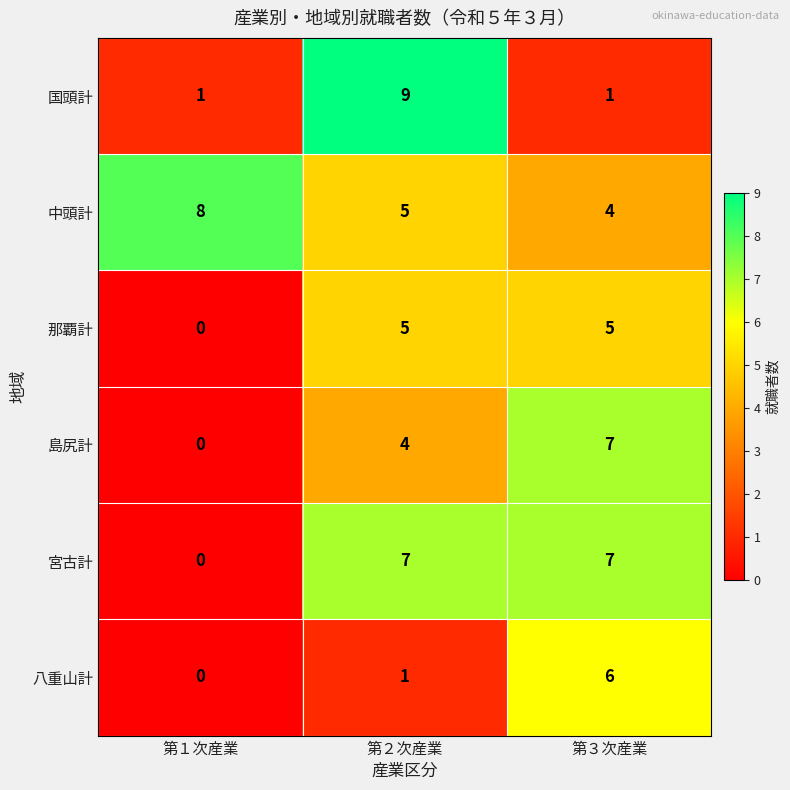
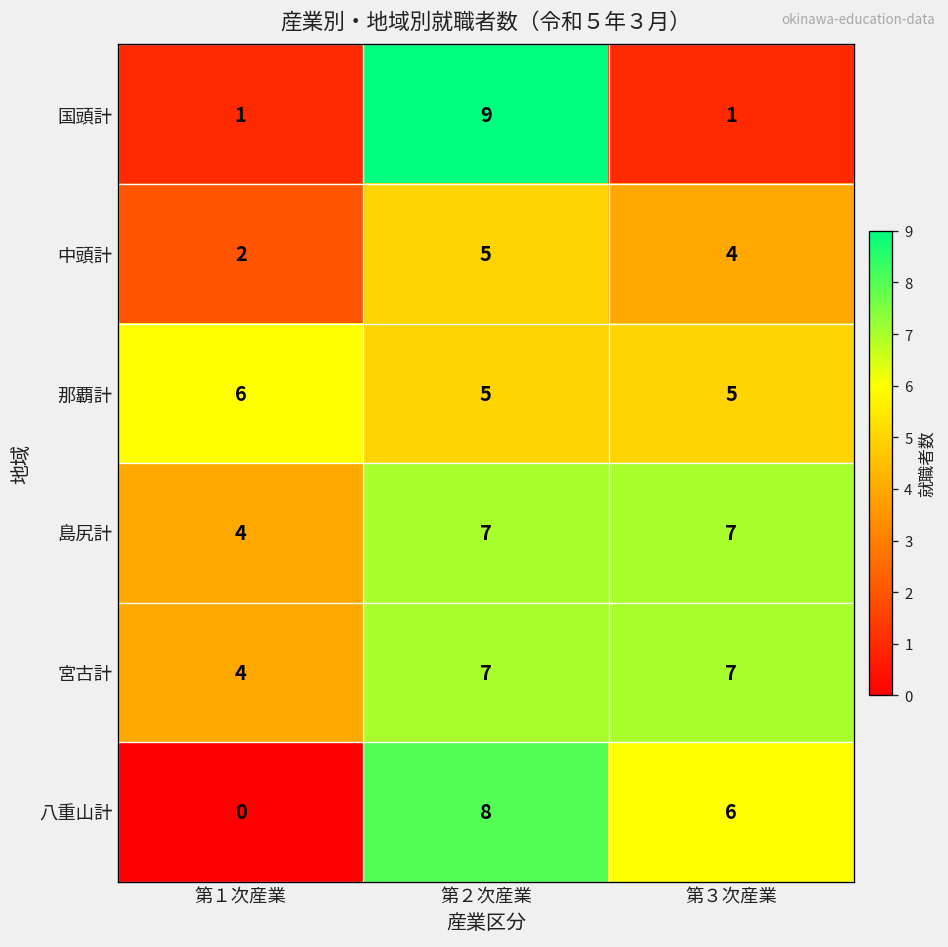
  {
    "国頭計": {
      "第１次産業": 1,
      "第２次産業": 9,
      "第３次産業": 1
    },
    "中頭計": {
-     "第１次産業": 8,
+     "第１次産業": 2,
      "第２次産業": 5,
      "第３次産業": 4
    },
    "那覇計": {
-     "第１次産業": 0,
+     "第１次産業": 6,
      "第２次産業": 5,
      "第３次産業": 5
    },
    "島尻計": {
-     "第１次産業": 0,
-     "第２次産業": 4,
+     "第１次産業": 4,
+     "第２次産業": 7,
      "第３次産業": 7
    },
    "宮古計": {
-     "第１次産業": 0,
+     "第１次産業": 4,
      "第２次産業": 7,
      "第３次産業": 7
    },
    "八重山計": {
      "第１次産業": 0,
-     "第２次産業": 1,
+     "第２次産業": 8,
      "第３次産業": 6
    }
  }
